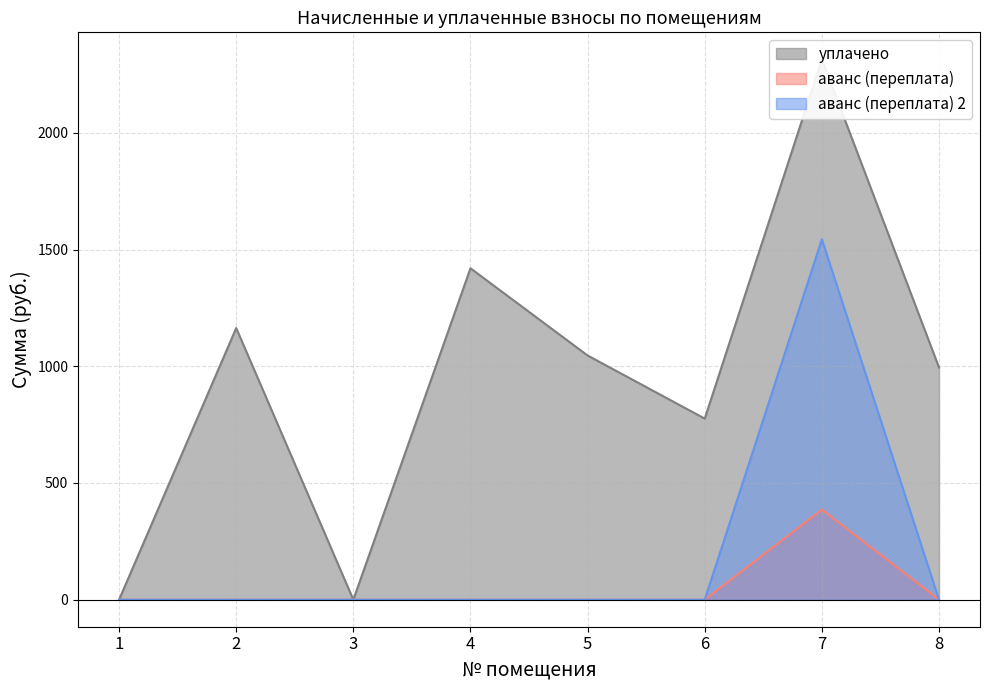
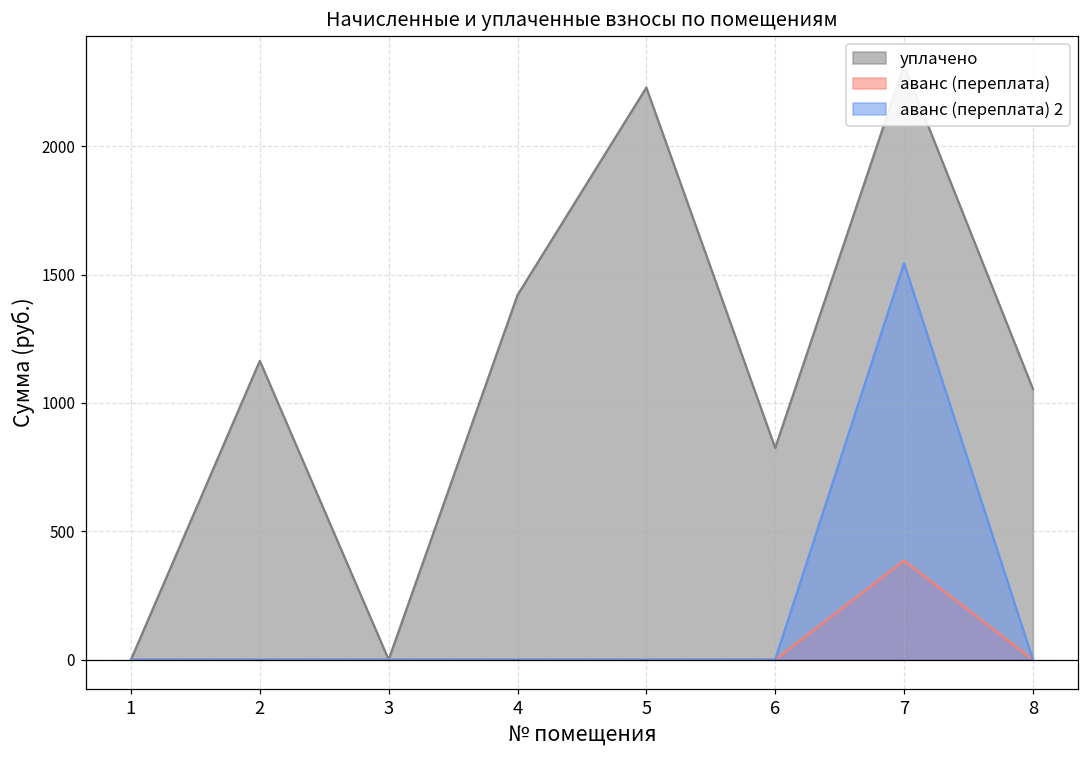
  {
    "уплачено": {
      "2": 1160,
      "4": 1420,
-     "5": 1050,
-     "6": 780,
-     "8": 990
+     "5": 2230,
+     "6": 820,
+     "8": 1050
    },
    "аванс (переплата)": {
      "7": 390
    },
    "аванс (переплата) 2": {
      "7": 1540
    }
  }
